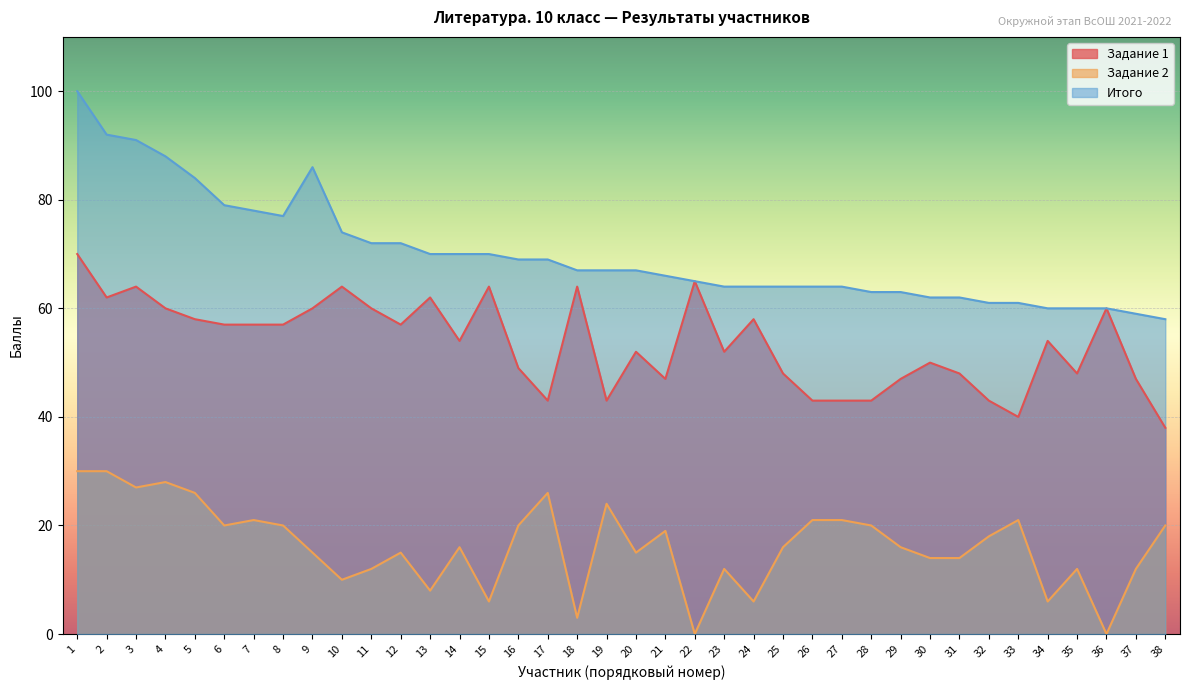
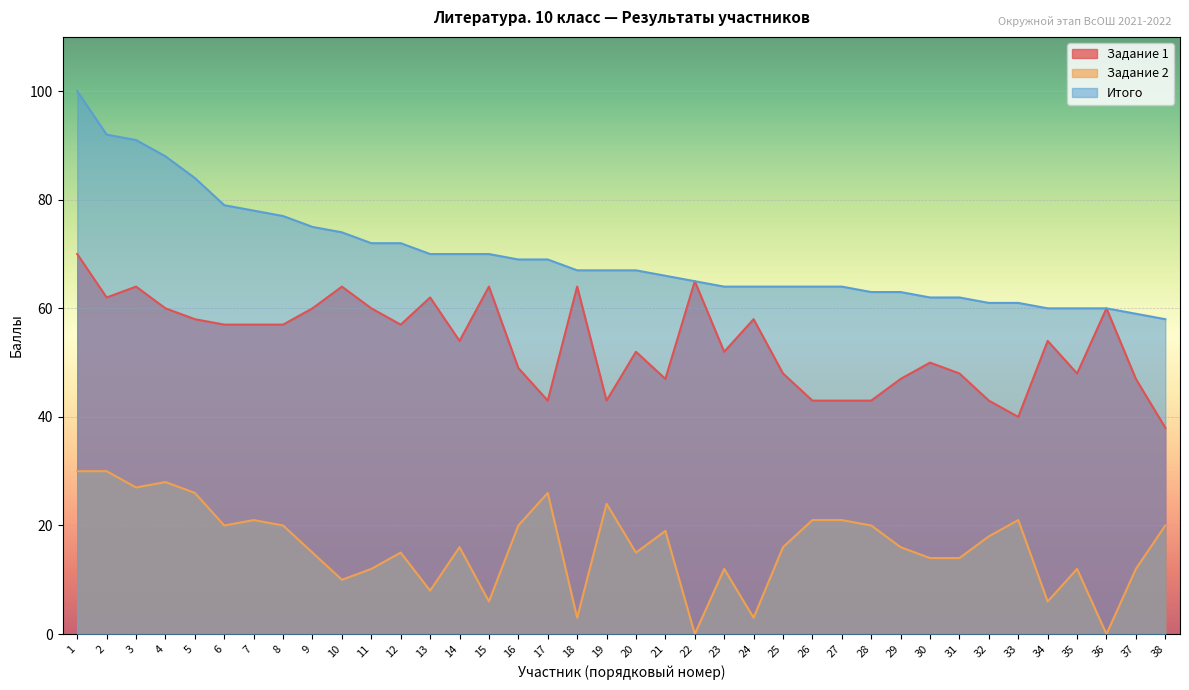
  {
    "Задание 1": {
      "1": 70,
      "2": 62,
      "3": 64,
      "4": 60,
      "5": 58,
      "6": 57,
      "7": 57,
      "8": 57,
      "9": 60,
      "10": 64,
      "11": 60,
      "12": 57,
      "13": 62,
      "14": 54,
      "15": 64,
      "16": 49,
      "17": 43,
      "18": 64,
      "19": 43,
      "20": 52,
      "21": 47,
      "23": 52,
      "24": 58,
      "25": 48,
      "26": 43,
      "27": 43,
      "28": 43,
      "29": 47,
      "30": 50,
      "31": 48,
      "32": 43,
      "33": 40,
      "34": 54,
      "35": 48,
      "37": 47,
      "38": 38
    },
    "Задание 2": {
      "1": 30,
      "2": 30,
      "3": 27,
      "4": 28,
      "5": 26,
      "6": 20,
      "7": 21,
      "8": 20,
      "9": 15,
      "10": 10,
      "11": 12,
      "12": 15,
      "13": 8,
      "14": 16,
      "15": 6,
      "16": 20,
      "17": 26,
      "18": 3,
      "19": 24,
      "20": 15,
      "21": 19,
      "22": 0,
      "23": 12,
-     "24": 6,
+     "24": 3,
      "25": 16,
      "26": 21,
      "27": 21,
      "28": 20,
      "29": 16,
      "30": 14,
      "31": 14,
      "32": 18,
      "33": 21,
      "34": 6,
      "35": 12,
      "36": 0,
      "37": 12,
      "38": 20
    },
    "Итого": {
      "1": 100,
      "2": 92,
      "3": 91,
      "4": 88,
      "5": 84,
      "6": 79,
      "7": 78,
      "8": 77,
-     "9": 86,
+     "9": 75,
      "10": 74,
      "11": 72,
      "12": 72,
      "13": 70,
      "14": 70,
      "15": 70,
      "16": 69,
      "17": 69,
      "18": 67,
      "19": 67,
      "20": 67,
      "21": 66,
      "23": 64,
      "24": 64,
      "25": 64,
      "26": 64,
      "27": 64,
      "28": 63,
      "29": 63,
      "30": 62,
      "31": 62,
      "32": 61,
      "33": 61,
      "34": 60,
      "35": 60,
      "37": 59,
      "38": 58
    }
  }
